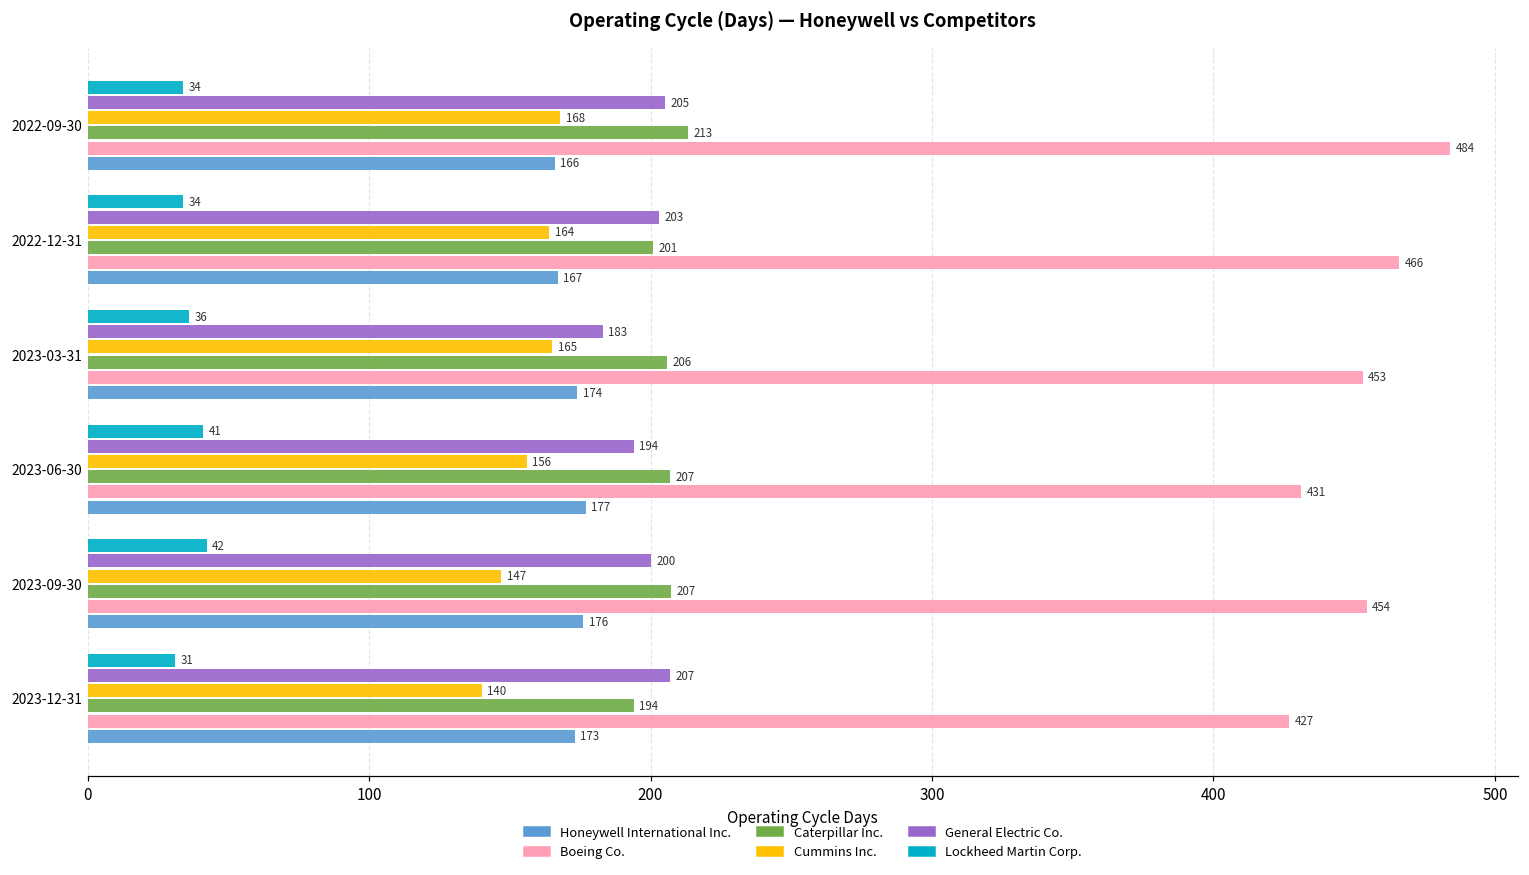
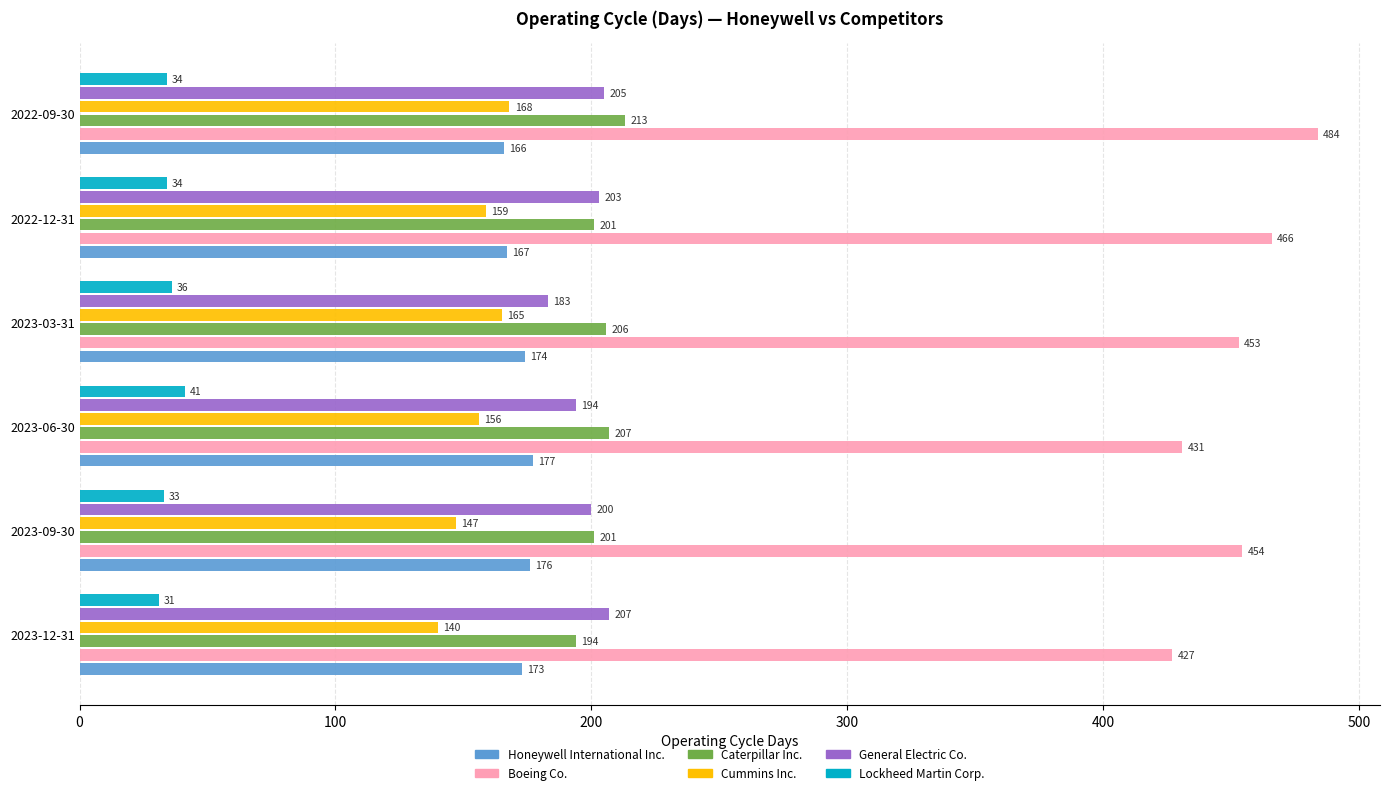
  {
    "Honeywell International Inc.": {
      "2022-09-30": 166,
      "2022-12-31": 167,
      "2023-03-31": 174,
      "2023-06-30": 177,
      "2023-09-30": 176,
      "2023-12-31": 173
    },
    "Boeing Co.": {
      "2022-09-30": 484,
      "2022-12-31": 466,
      "2023-03-31": 453,
      "2023-06-30": 431,
      "2023-09-30": 454,
      "2023-12-31": 427
    },
    "Caterpillar Inc.": {
      "2022-09-30": 213,
      "2022-12-31": 201,
      "2023-03-31": 206,
      "2023-06-30": 207,
-     "2023-09-30": 207,
+     "2023-09-30": 201,
      "2023-12-31": 194
    },
    "Cummins Inc.": {
      "2022-09-30": 168,
-     "2022-12-31": 164,
+     "2022-12-31": 159,
      "2023-03-31": 165,
      "2023-06-30": 156,
      "2023-09-30": 147,
      "2023-12-31": 140
    },
    "General Electric Co.": {
      "2022-09-30": 205,
      "2022-12-31": 203,
      "2023-03-31": 183,
      "2023-06-30": 194,
      "2023-09-30": 200,
      "2023-12-31": 207
    },
    "Lockheed Martin Corp.": {
      "2022-09-30": 34,
      "2022-12-31": 34,
      "2023-03-31": 36,
      "2023-06-30": 41,
-     "2023-09-30": 42,
+     "2023-09-30": 33,
      "2023-12-31": 31
    }
  }
